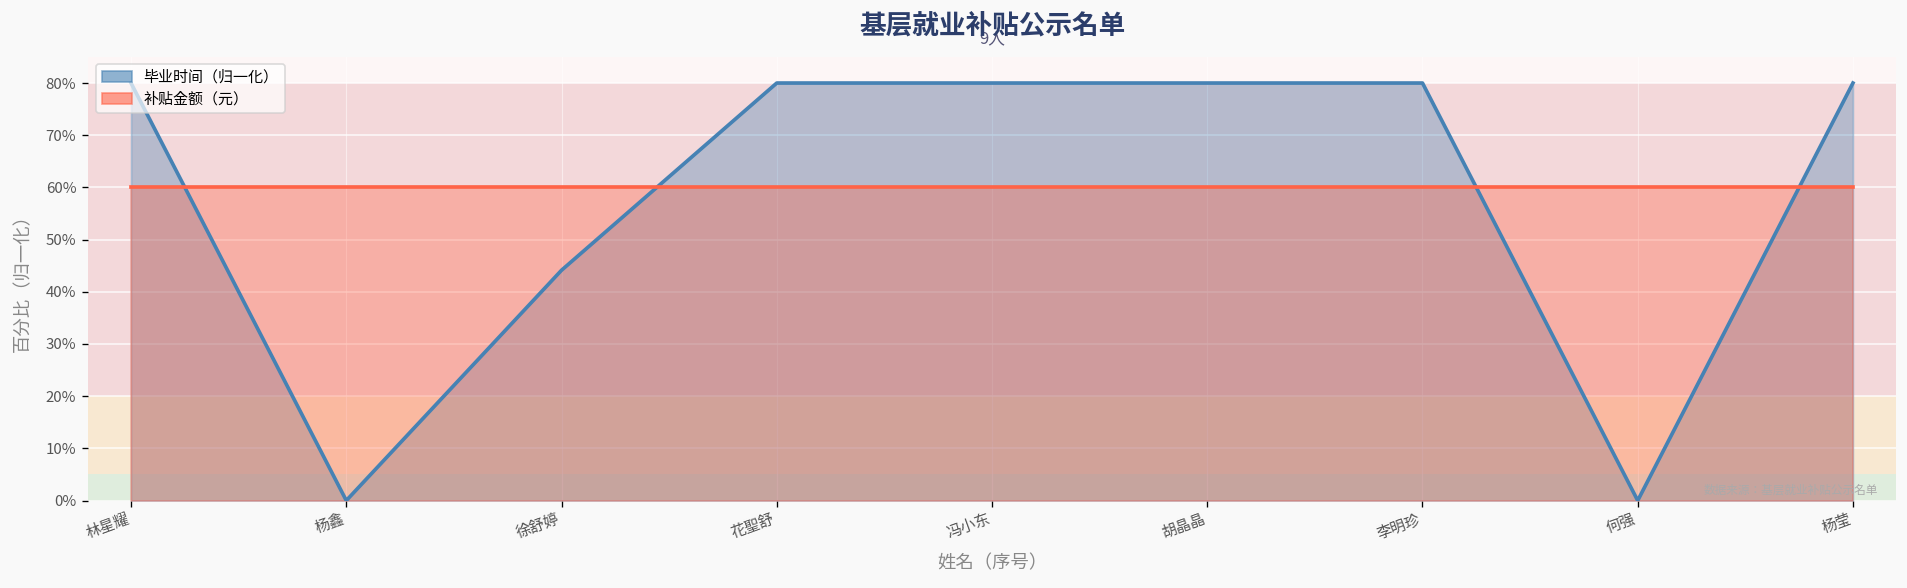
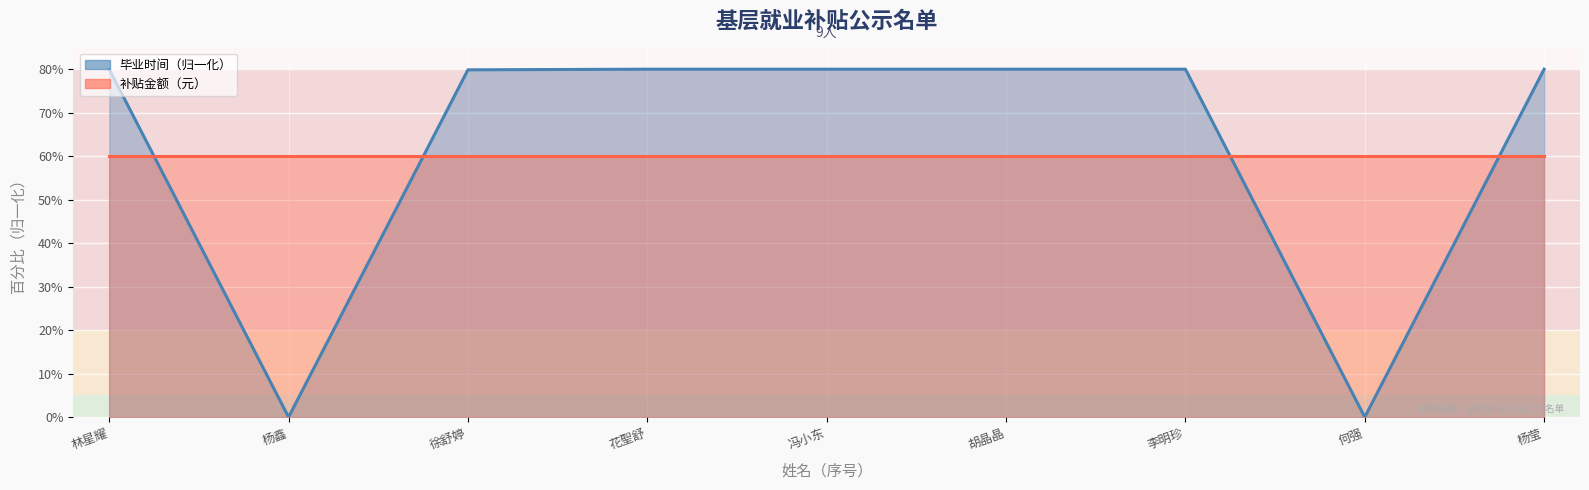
  {
    "毕业时间（归一化）": {
      "杨鑫": "0%",
-     "徐舒婷": "44%",
+     "徐舒婷": "80%",
      "花聖舒": "80%",
      "冯小东": "80%",
      "胡晶晶": "80%",
      "李明珍": "80%",
      "何强": "0%",
      "杨莹": "80%"
    },
    "补贴金额（元）": {
      "林星耀": "60%",
      "杨鑫": "60%",
      "徐舒婷": "60%",
      "花聖舒": "60%",
      "冯小东": "60%",
      "胡晶晶": "60%",
      "李明珍": "60%",
      "何强": "60%",
      "杨莹": "60%"
    }
  }
